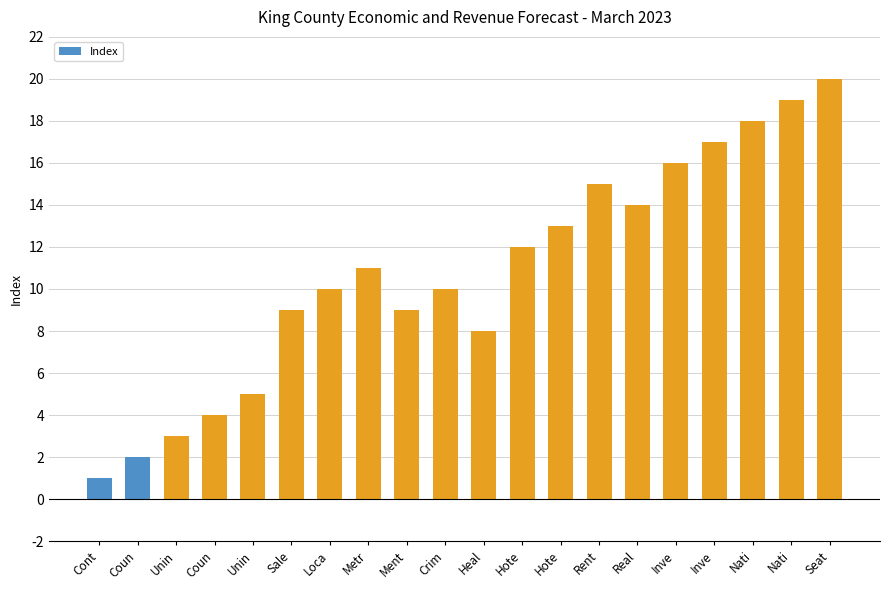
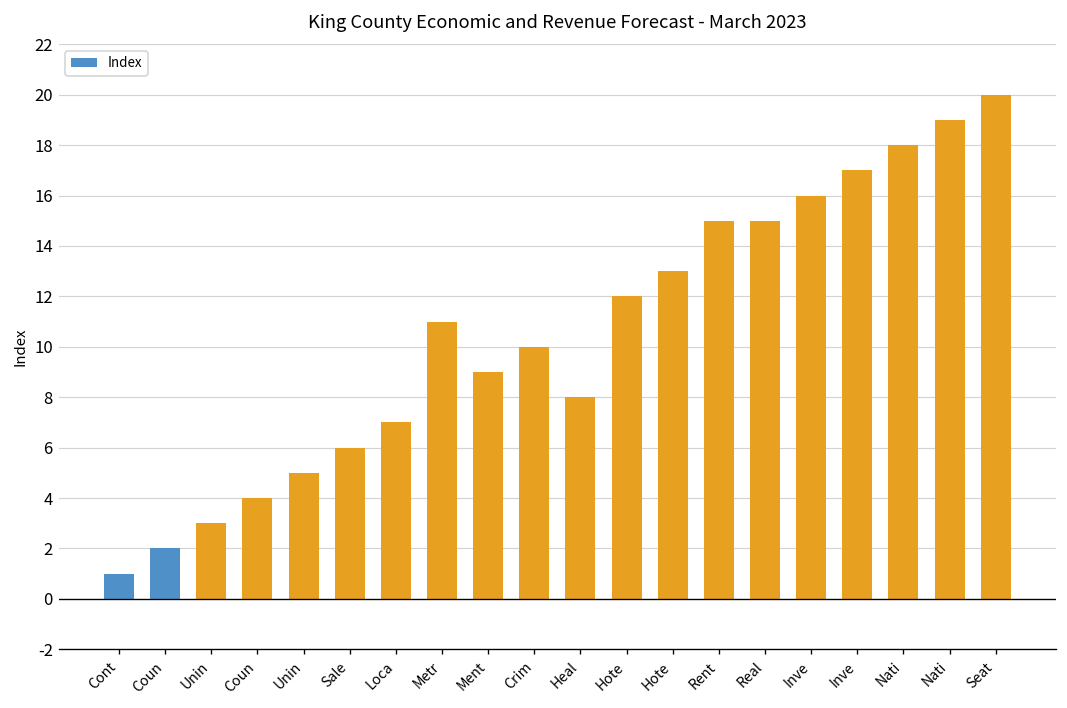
  {
    "Cont": 1,
-   "Sale": 9,
-   "Loca": 10,
+   "Sale": 6,
+   "Loca": 7,
    "Metr": 11,
    "Ment": 9,
    "Crim": 10,
    "Heal": 8,
    "Rent": 15,
-   "Real": 14,
+   "Real": 15,
    "Seat": 20
  }
